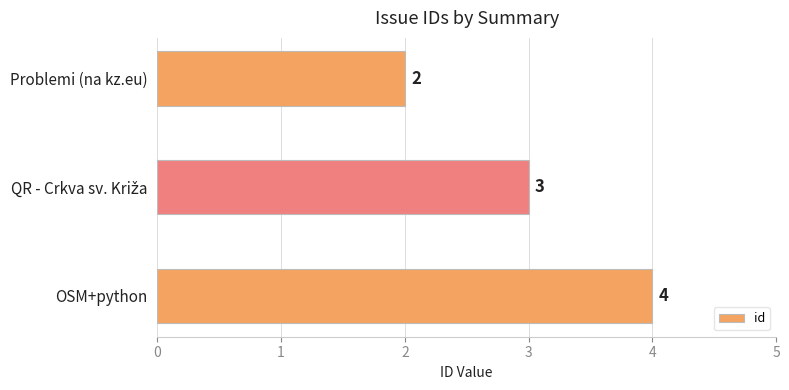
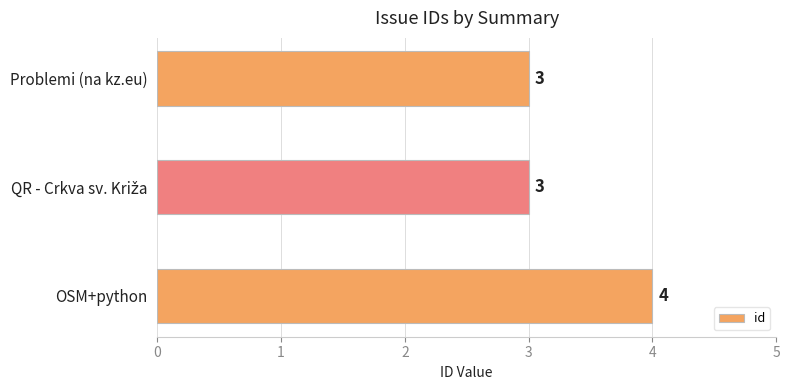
  {
-   "Problemi (na kz.eu)": 2,
+   "Problemi (na kz.eu)": 3,
    "QR - Crkva sv. Križa": 3,
    "OSM+python": 4
  }
